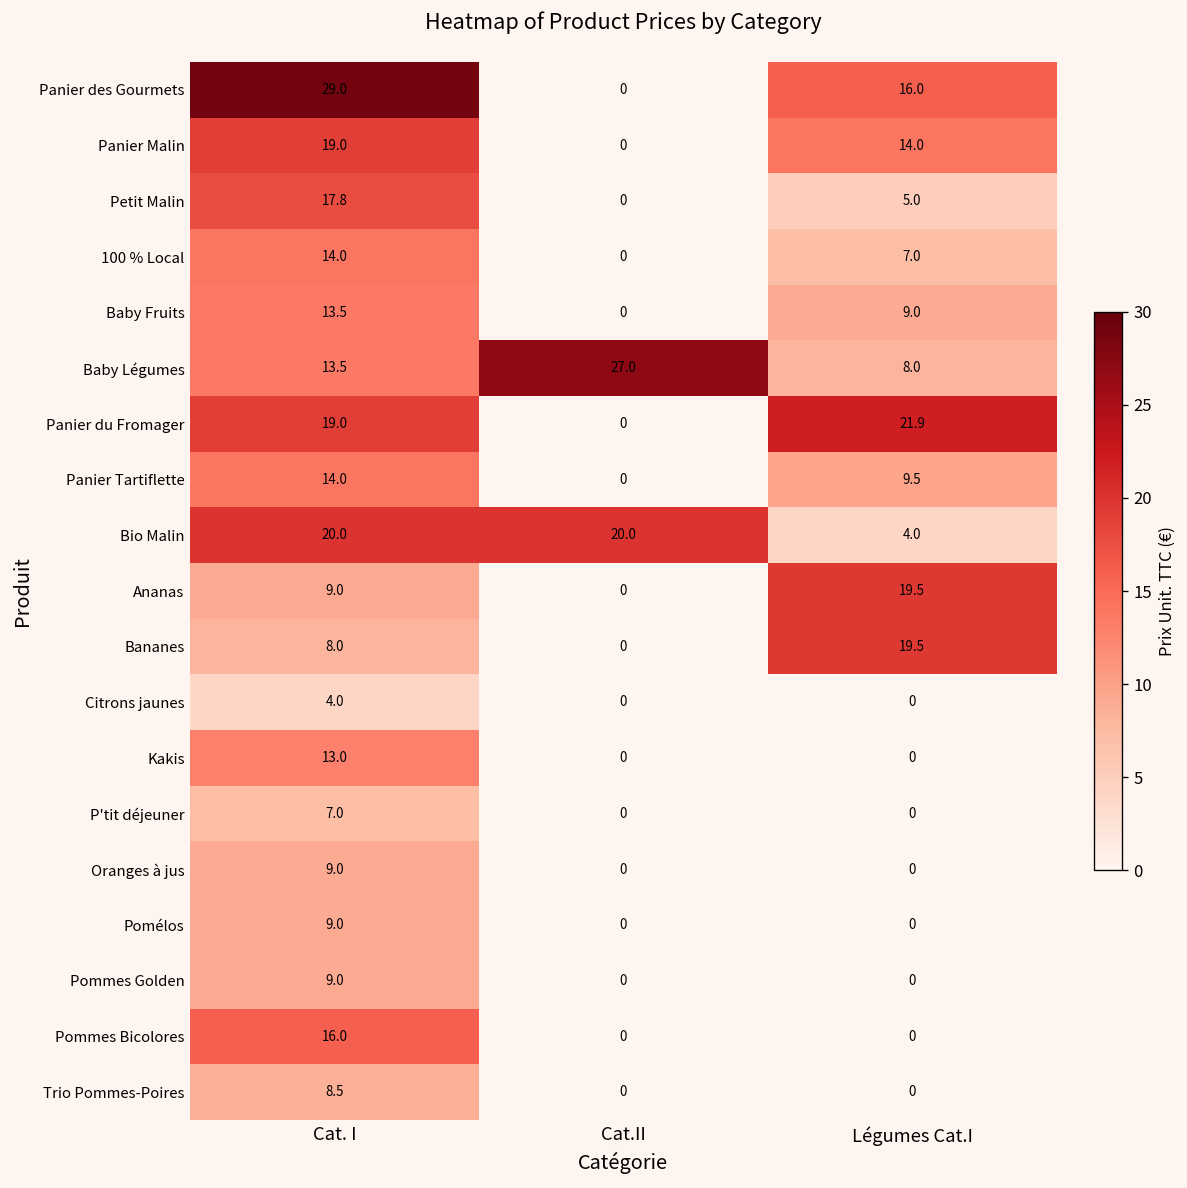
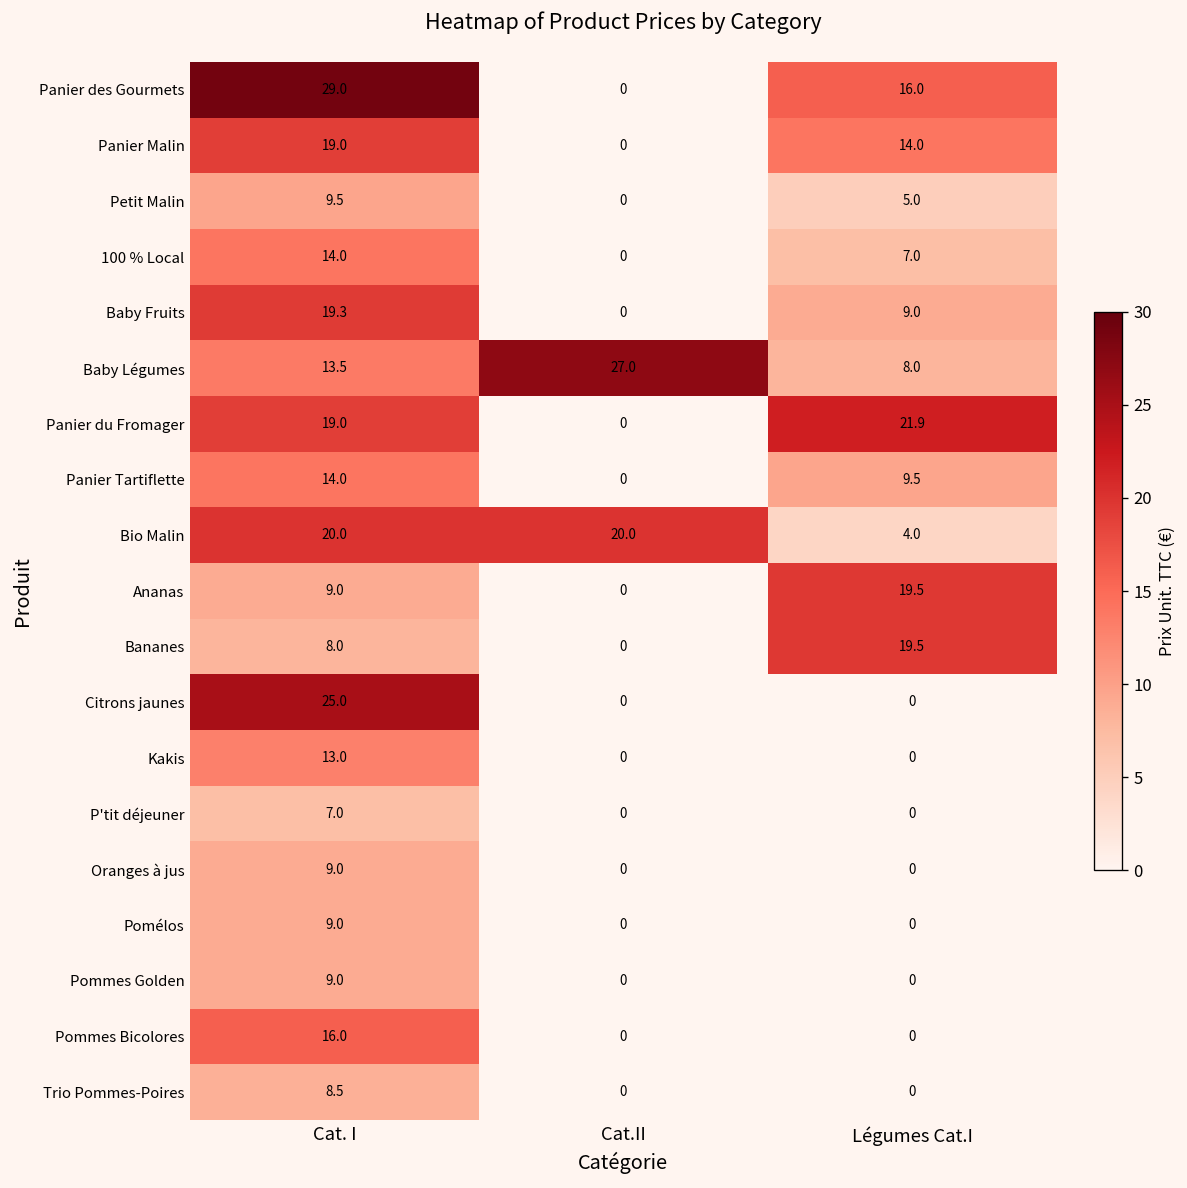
  {
    "Panier des Gourmets": {
      "Cat. I": 29.0,
      "Cat.II": 0,
      "Légumes Cat.I": 16.0
    },
    "Panier Malin": {
      "Cat. I": 19.0,
      "Cat.II": 0,
      "Légumes Cat.I": 14.0
    },
    "Petit Malin": {
-     "Cat. I": 17.8,
+     "Cat. I": 9.5,
      "Cat.II": 0,
      "Légumes Cat.I": 5.0
    },
    "100 % Local": {
      "Cat. I": 14.0,
      "Cat.II": 0,
      "Légumes Cat.I": 7.0
    },
    "Baby Fruits": {
-     "Cat. I": 13.5,
+     "Cat. I": 19.3,
      "Cat.II": 0,
      "Légumes Cat.I": 9.0
    },
    "Baby Légumes": {
      "Cat. I": 13.5,
      "Cat.II": 27.0,
      "Légumes Cat.I": 8.0
    },
    "Panier du Fromager": {
      "Cat. I": 19.0,
      "Cat.II": 0,
      "Légumes Cat.I": 21.9
    },
    "Panier Tartiflette": {
      "Cat. I": 14.0,
      "Cat.II": 0,
      "Légumes Cat.I": 9.5
    },
    "Bio Malin": {
      "Cat. I": 20.0,
      "Cat.II": 20.0,
      "Légumes Cat.I": 4.0
    },
    "Ananas": {
      "Cat. I": 9.0,
      "Cat.II": 0,
      "Légumes Cat.I": 19.5
    },
    "Bananes": {
      "Cat. I": 8.0,
      "Cat.II": 0,
      "Légumes Cat.I": 19.5
    },
    "Citrons jaunes": {
-     "Cat. I": 4.0,
+     "Cat. I": 25.0,
      "Cat.II": 0,
      "Légumes Cat.I": 0
    },
    "Kakis": {
      "Cat. I": 13.0,
      "Cat.II": 0,
      "Légumes Cat.I": 0
    },
    "P'tit déjeuner": {
      "Cat. I": 7.0,
      "Cat.II": 0,
      "Légumes Cat.I": 0
    },
    "Oranges à jus": {
      "Cat. I": 9.0,
      "Cat.II": 0,
      "Légumes Cat.I": 0
    },
    "Pomélos": {
      "Cat. I": 9.0,
      "Cat.II": 0,
      "Légumes Cat.I": 0
    },
    "Pommes Golden": {
      "Cat. I": 9.0,
      "Cat.II": 0,
      "Légumes Cat.I": 0
    },
    "Pommes Bicolores": {
      "Cat. I": 16.0,
      "Cat.II": 0,
      "Légumes Cat.I": 0
    },
    "Trio Pommes-Poires": {
      "Cat. I": 8.5,
      "Cat.II": 0,
      "Légumes Cat.I": 0
    }
  }
